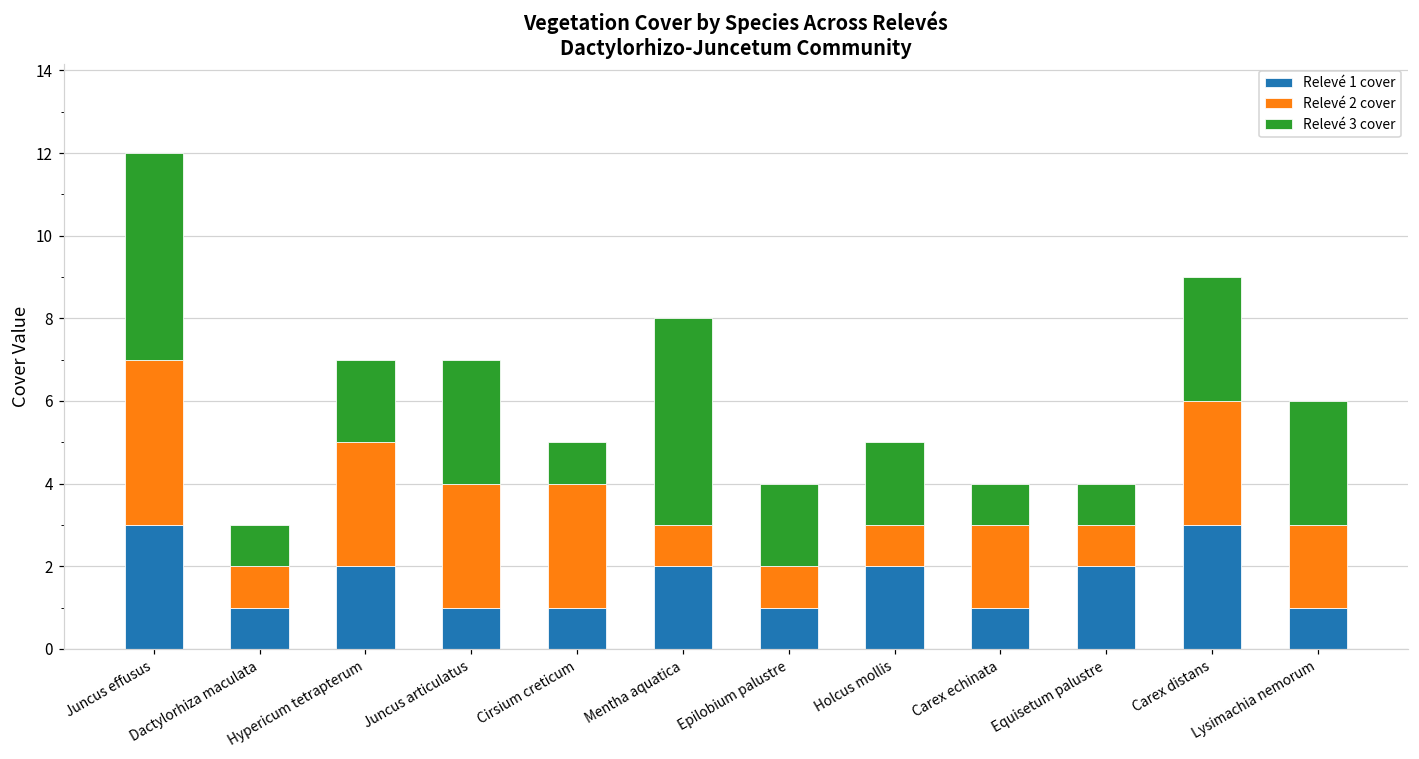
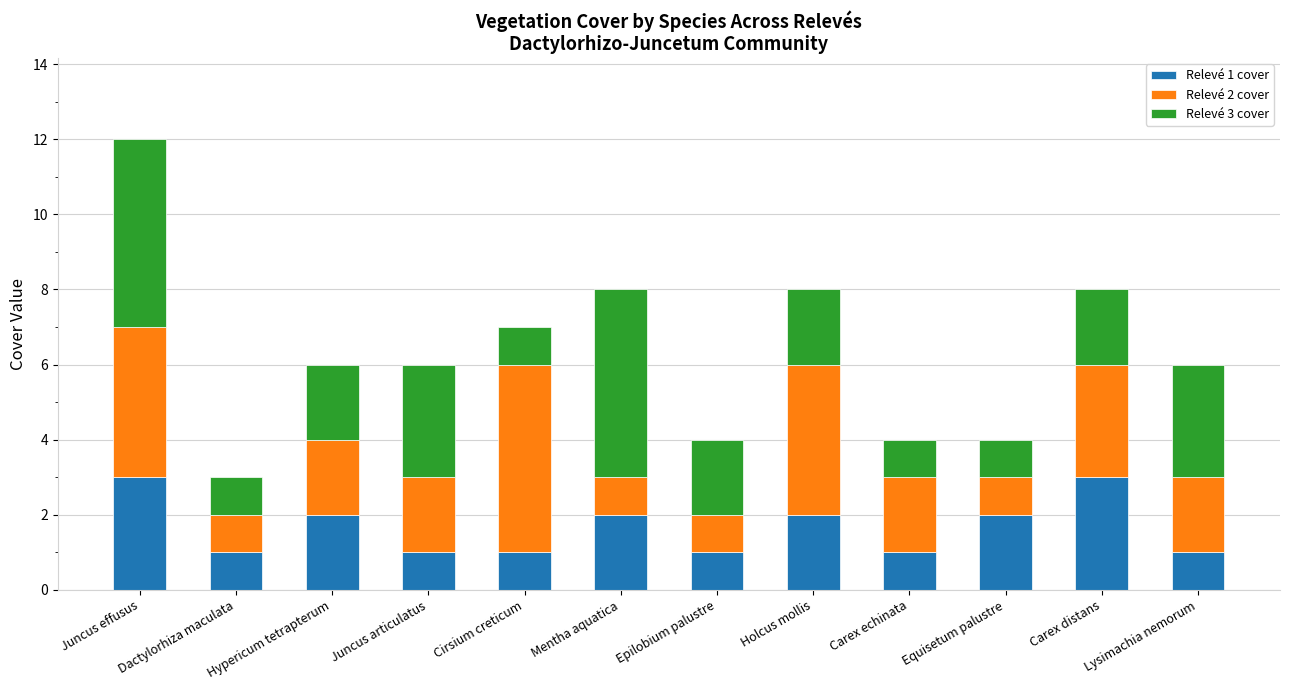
  {
    "Relevé 1 cover": {
      "Juncus effusus": 3,
      "Dactylorhiza maculata": 1,
      "Hypericum tetrapterum": 2,
      "Juncus articulatus": 1,
      "Cirsium creticum": 1,
      "Mentha aquatica": 2,
      "Epilobium palustre": 1,
      "Holcus mollis": 2,
      "Carex echinata": 1,
      "Equisetum palustre": 2,
      "Carex distans": 3,
      "Lysimachia nemorum": 1
    },
    "Relevé 2 cover": {
      "Juncus effusus": 4,
      "Dactylorhiza maculata": 1,
-     "Hypericum tetrapterum": 3,
-     "Juncus articulatus": 3,
-     "Cirsium creticum": 3,
+     "Hypericum tetrapterum": 2,
+     "Juncus articulatus": 2,
+     "Cirsium creticum": 5,
      "Mentha aquatica": 1,
      "Epilobium palustre": 1,
-     "Holcus mollis": 1,
+     "Holcus mollis": 4,
      "Carex echinata": 2,
      "Equisetum palustre": 1,
      "Carex distans": 3,
      "Lysimachia nemorum": 2
    },
    "Relevé 3 cover": {
      "Juncus effusus": 5,
      "Dactylorhiza maculata": 1,
      "Hypericum tetrapterum": 2,
      "Juncus articulatus": 3,
      "Cirsium creticum": 1,
      "Mentha aquatica": 5,
      "Epilobium palustre": 2,
      "Holcus mollis": 2,
      "Carex echinata": 1,
      "Equisetum palustre": 1,
-     "Carex distans": 3,
+     "Carex distans": 2,
      "Lysimachia nemorum": 3
    }
  }
